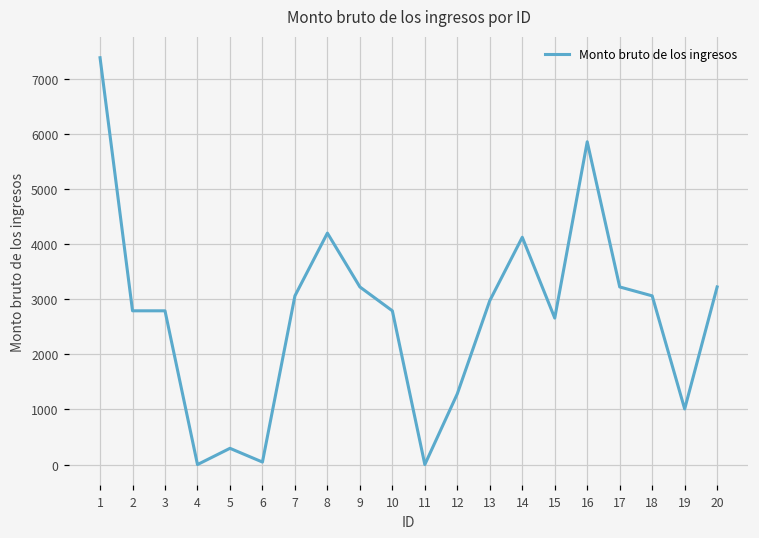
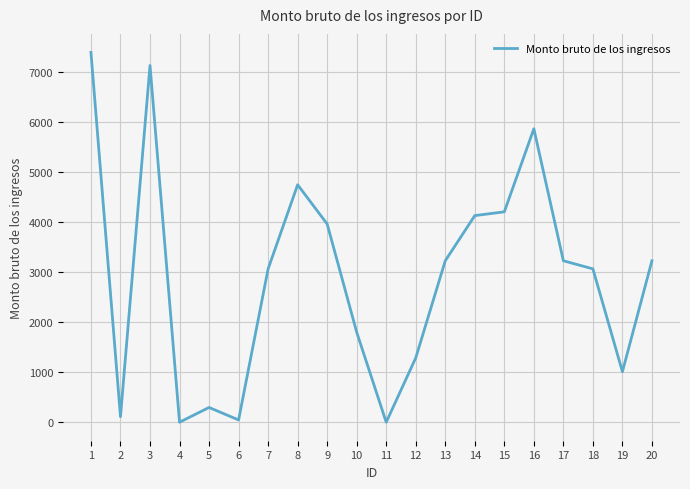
  {
    "1": 7400,
-   "2": 2800,
-   "3": 2800,
+   "2": 100,
+   "3": 7100,
    "4": 0,
    "5": 300,
    "6": 0,
    "7": 3100,
-   "8": 4200,
-   "9": 3200,
-   "10": 2800,
+   "8": 4700,
+   "9": 4000,
+   "10": 1800,
    "11": 0,
    "12": 1300,
-   "13": 3000,
+   "13": 3200,
    "14": 4100,
-   "15": 2700,
+   "15": 4200,
    "16": 5900,
    "17": 3200,
    "18": 3100,
    "19": 1000,
    "20": 3200
  }
